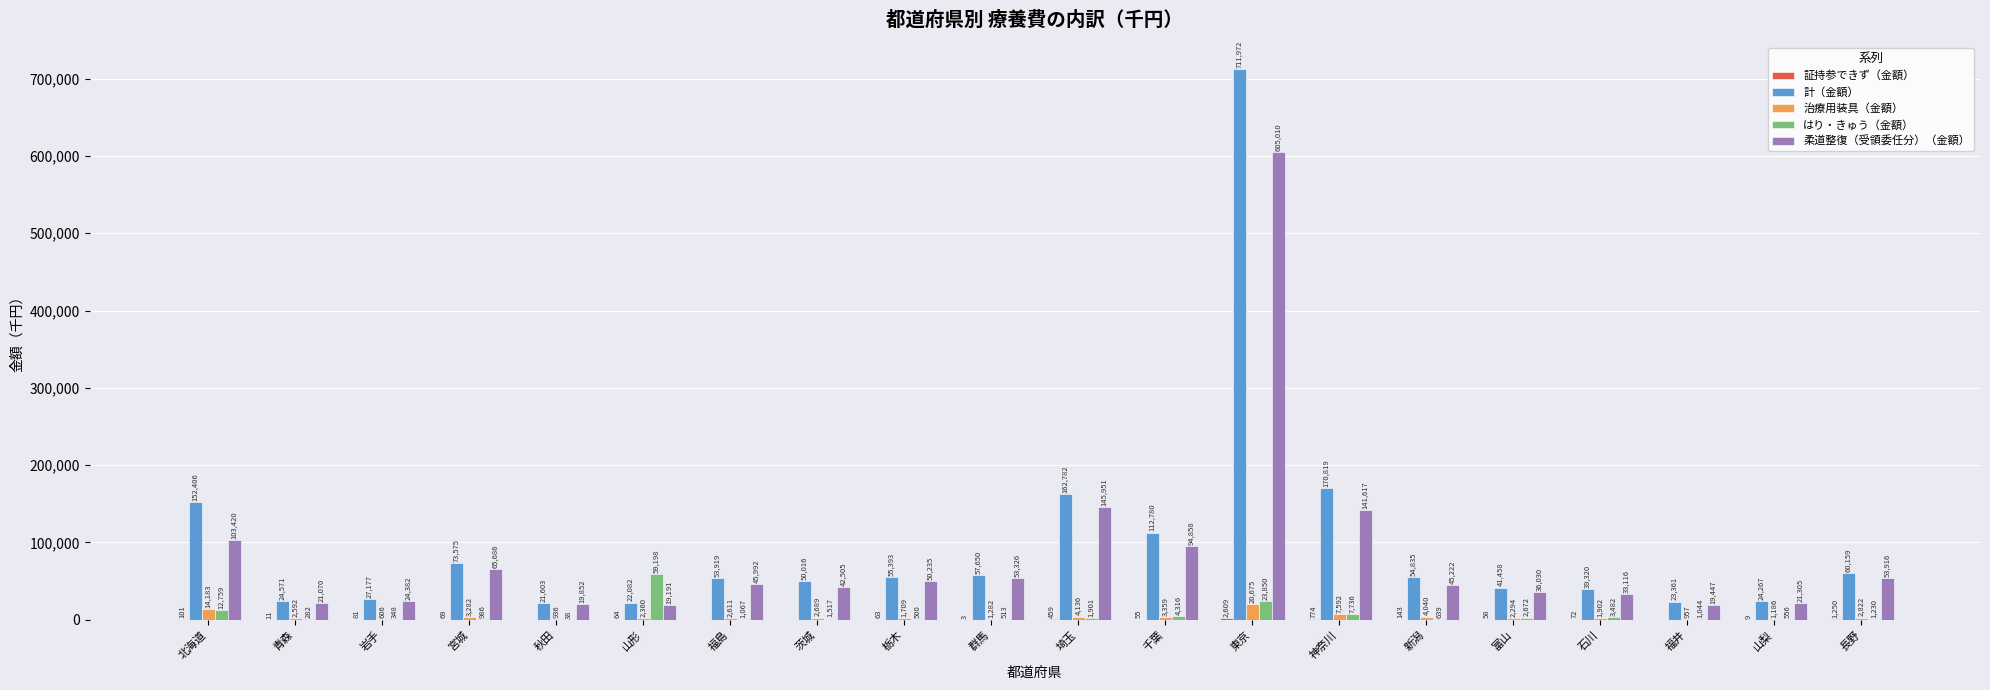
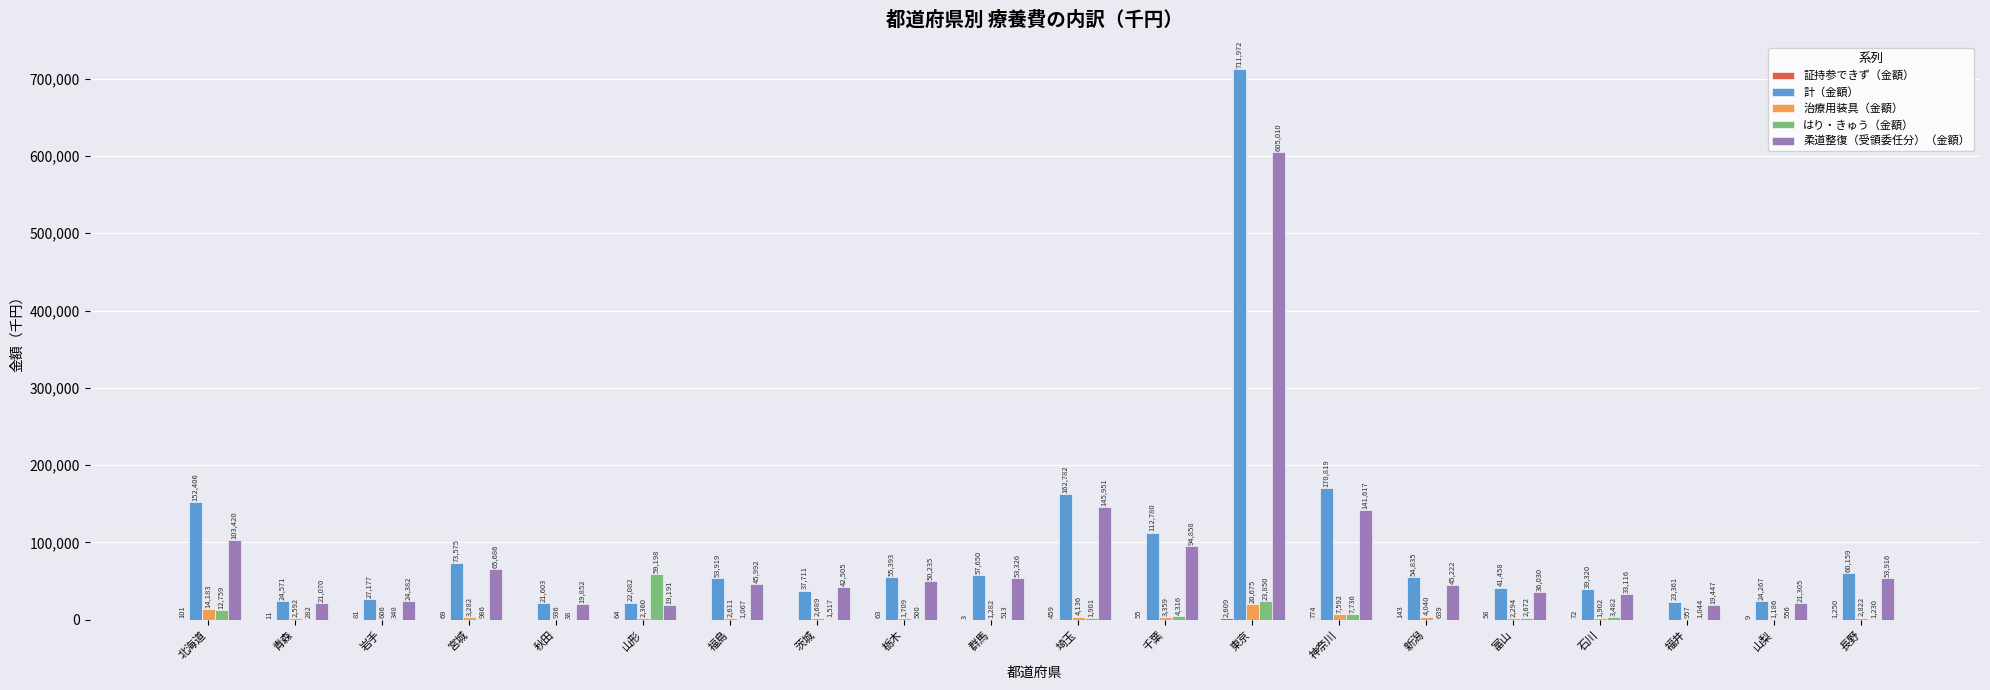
  {
    "証持参できず（金額）": {
      "北海道": "101",
      "青森": "11",
      "岩手": "81",
      "宮城": "69",
      "山形": "64",
      "栃木": "63",
      "群馬": "3",
      "埼玉": "459",
      "千葉": "55",
      "東京": "2,609",
      "神奈川": "774",
      "新潟": "143",
      "富山": "58",
      "石川": "72",
      "山梨": "9",
      "長野": "1,250"
    },
    "計（金額）": {
      "北海道": "152,406",
      "青森": "24,571",
      "岩手": "27,177",
      "宮城": "73,575",
      "秋田": "21,603",
      "山形": "22,082",
      "福島": "53,919",
-     "茨城": "50,016",
+     "茨城": "37,711",
      "栃木": "55,393",
      "群馬": "57,650",
      "埼玉": "162,782",
      "千葉": "112,780",
      "東京": "711,972",
      "神奈川": "170,819",
      "新潟": "54,835",
      "富山": "41,458",
      "石川": "39,320",
      "福井": "23,361",
      "山梨": "24,267",
      "長野": "60,159"
    },
    "治療用装具（金額）": {
      "北海道": "14,183",
      "青森": "2,592",
      "岩手": "606",
      "宮城": "3,282",
      "秋田": "936",
      "山形": "2,360",
      "福島": "2,611",
      "茨城": "2,689",
      "栃木": "1,709",
      "群馬": "1,282",
      "埼玉": "4,136",
      "千葉": "3,359",
      "東京": "20,675",
      "神奈川": "7,592",
      "新潟": "4,040",
      "富山": "2,294",
      "石川": "1,902",
      "福井": "957",
      "山梨": "1,186",
      "長野": "2,822"
    },
    "はり・きゅう（金額）": {
      "北海道": "12,759",
      "青森": "282",
      "岩手": "348",
      "宮城": "986",
      "秋田": "38",
      "山形": "59,198",
      "福島": "1,067",
      "茨城": "1,517",
      "栃木": "500",
      "群馬": "513",
      "埼玉": "1,901",
      "千葉": "4,316",
      "東京": "23,850",
      "神奈川": "7,736",
      "新潟": "639",
      "富山": "2,672",
      "石川": "3,482",
      "福井": "1,044",
      "山梨": "556",
      "長野": "1,230"
    },
    "柔道整復（受領委任分）（金額）": {
      "北海道": "103,420",
      "青森": "21,070",
      "岩手": "24,382",
      "宮城": "65,686",
      "秋田": "19,852",
      "山形": "19,191",
      "福島": "45,992",
      "茨城": "42,505",
      "栃木": "50,235",
      "群馬": "53,326",
      "埼玉": "145,951",
      "千葉": "94,858",
      "東京": "605,010",
      "神奈川": "141,617",
      "新潟": "45,222",
      "富山": "36,030",
      "石川": "33,116",
      "福井": "19,447",
      "山梨": "21,305",
      "長野": "53,916"
    }
  }
